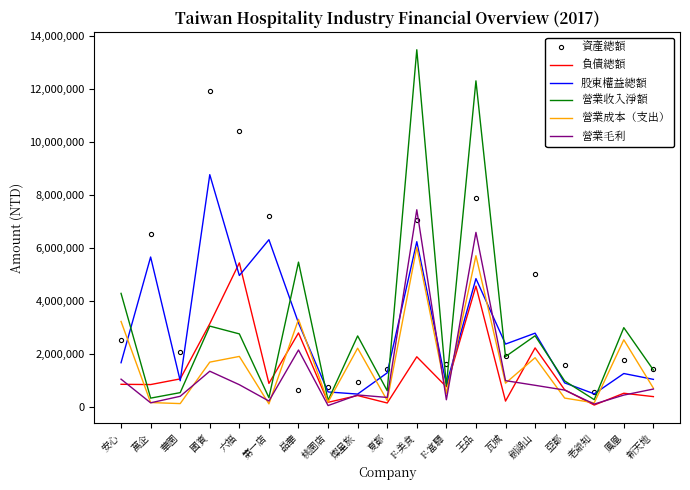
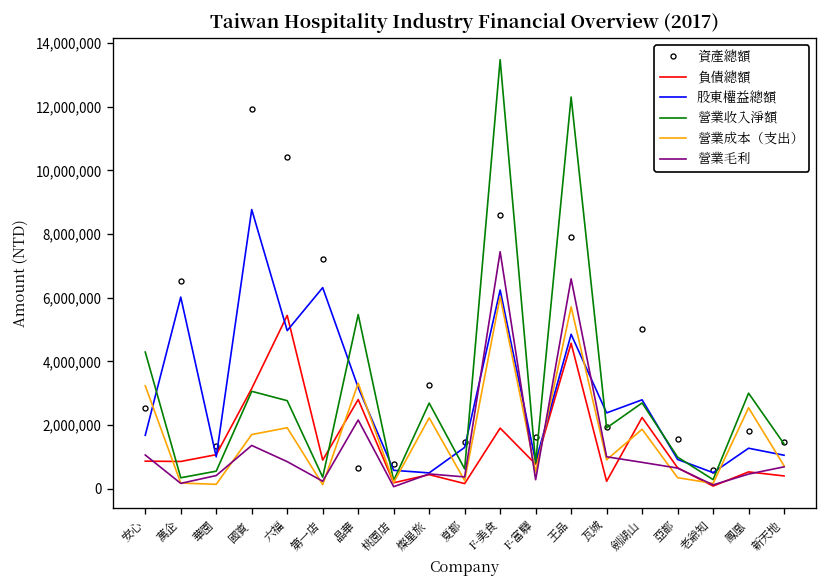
  {
    "資產總額": {
      "安心": "2,500,000",
      "萬企": "6,500,000",
-     "華園": "2,100,000",
+     "華園": "1,400,000",
      "國賓": "11,900,000",
      "六福": "10,400,000",
      "第一店": "7,200,000",
      "晶華": "700,000",
      "桃園店": "800,000",
-     "燦星旅": "900,000",
+     "燦星旅": "3,300,000",
      "夏都": "1,500,000",
-     "F-美食": "7,100,000",
+     "F-美食": "8,600,000",
      "F-富驛": "1,600,000",
      "王品": "7,900,000",
      "劍湖山": "5,000,000",
      "亞都": "1,600,000",
      "鳳凰": "1,800,000"
    },
    "負債總額": {
      "安心": "900,000",
      "萬企": "900,000",
      "六福": "5,400,000",
      "第一店": "900,000",
      "晶華": "2,800,000",
      "F-美食": "1,900,000",
      "王品": "4,600,000",
      "瓦城": "200,000",
      "劍湖山": "2,200,000",
      "新天地": "400,000"
    },
    "股東權益總額": {
      "安心": "1,700,000",
-     "萬企": "5,700,000",
+     "萬企": "6,000,000",
      "國賓": "8,800,000",
      "六福": "5,000,000",
      "第一店": "6,300,000",
      "晶華": "3,200,000",
      "桃園店": "600,000",
      "夏都": "1,300,000",
      "F-美食": "6,200,000",
      "王品": "4,900,000",
      "瓦城": "2,400,000",
      "劍湖山": "2,800,000",
      "鳳凰": "1,300,000",
      "新天地": "1,100,000"
    },
    "營業收入淨額": {
      "安心": "4,300,000",
      "萬企": "300,000",
      "華園": "600,000",
      "六福": "2,800,000",
      "第一店": "400,000",
      "晶華": "5,500,000",
      "燦星旅": "2,700,000",
      "夏都": "600,000",
      "F-美食": "13,500,000",
      "王品": "12,300,000",
      "劍湖山": "2,700,000",
      "老爺知": "300,000",
      "鳳凰": "3,000,000"
    },
    "營業成本（支出）": {
      "安心": "3,200,000",
      "華園": "100,000",
      "國賓": "1,700,000",
      "六福": "1,900,000",
      "第一店": "100,000",
      "晶華": "3,300,000",
      "燦星旅": "2,200,000",
      "F-美食": "6,000,000",
      "F-富驛": "500,000",
      "王品": "5,700,000",
      "劍湖山": "1,900,000",
      "亞都": "300,000",
      "鳳凰": "2,500,000"
    },
    "營業毛利": {
      "安心": "1,100,000",
      "華園": "400,000",
      "國賓": "1,400,000",
      "六福": "800,000",
      "第一店": "200,000",
      "晶華": "2,200,000",
      "桃園店": "100,000",
      "夏都": "400,000",
      "F-美食": "7,400,000",
      "F-富驛": "300,000",
      "王品": "6,600,000",
      "劍湖山": "800,000"
    }
  }
